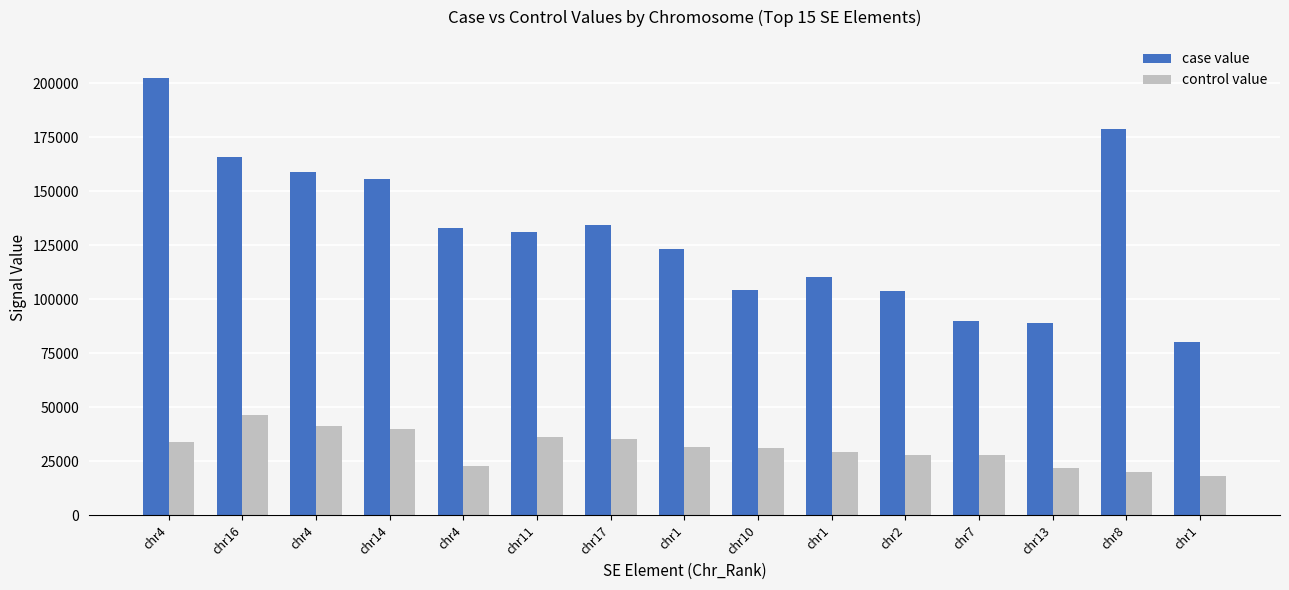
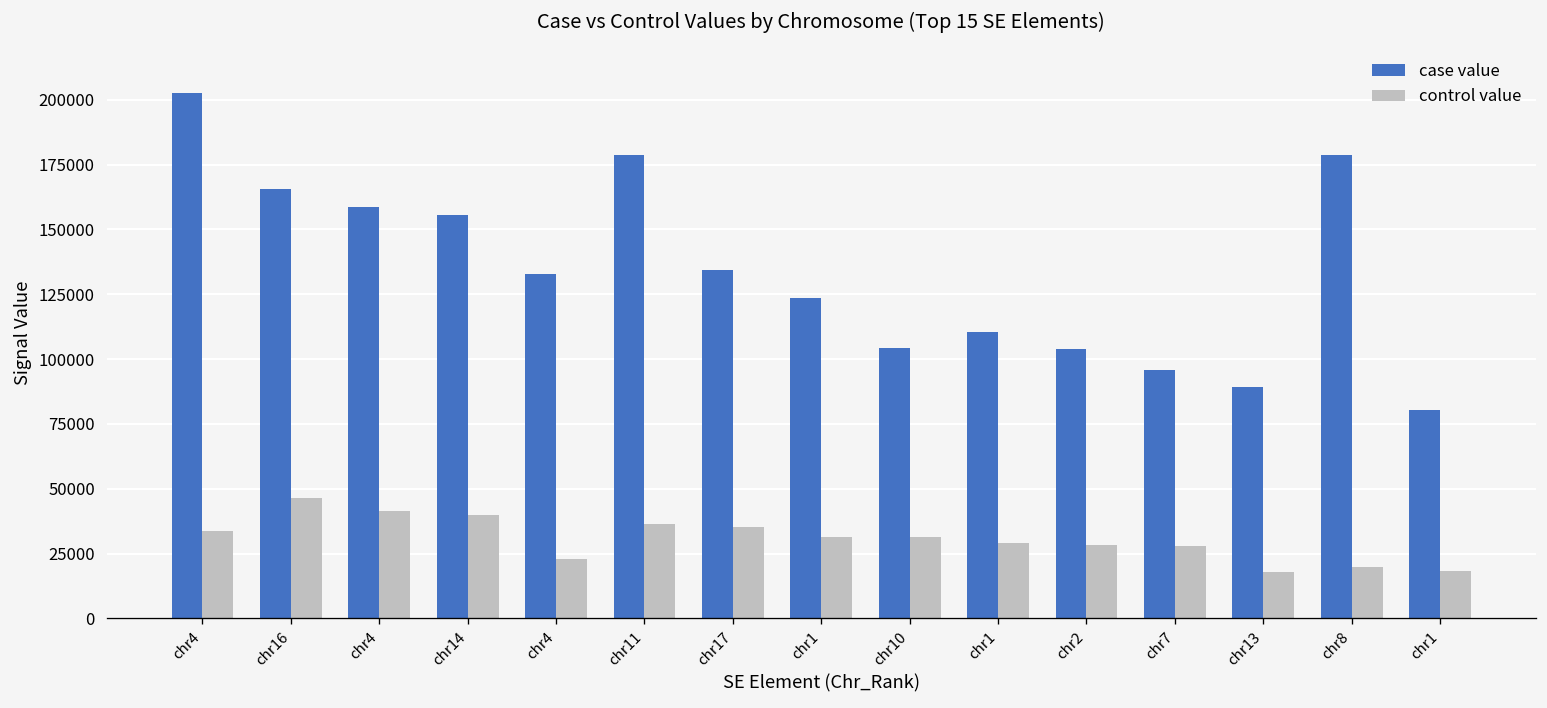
  {
    "case value": {
      "chr16": 166000,
      "chr14": 156000,
-     "chr11": 131000,
+     "chr11": 179000,
      "chr17": 134000,
      "chr10": 104000,
      "chr2": 104000,
-     "chr7": 90000,
+     "chr7": 96000,
      "chr13": 89000,
      "chr8": 179000
    },
    "control value": {
      "chr16": 47000,
      "chr14": 40000,
      "chr11": 36000,
      "chr17": 35000,
      "chr10": 31000,
      "chr2": 28000,
      "chr7": 28000,
-     "chr13": 22000,
+     "chr13": 18000,
      "chr8": 20000
    }
  }
